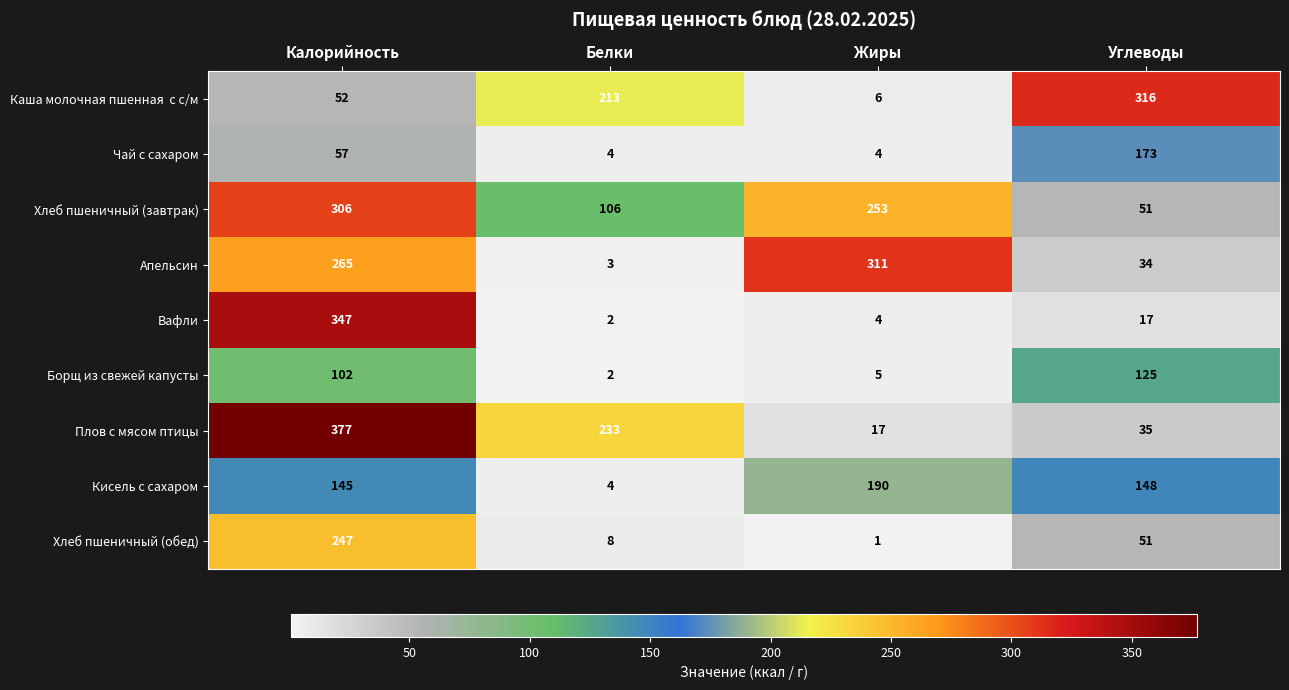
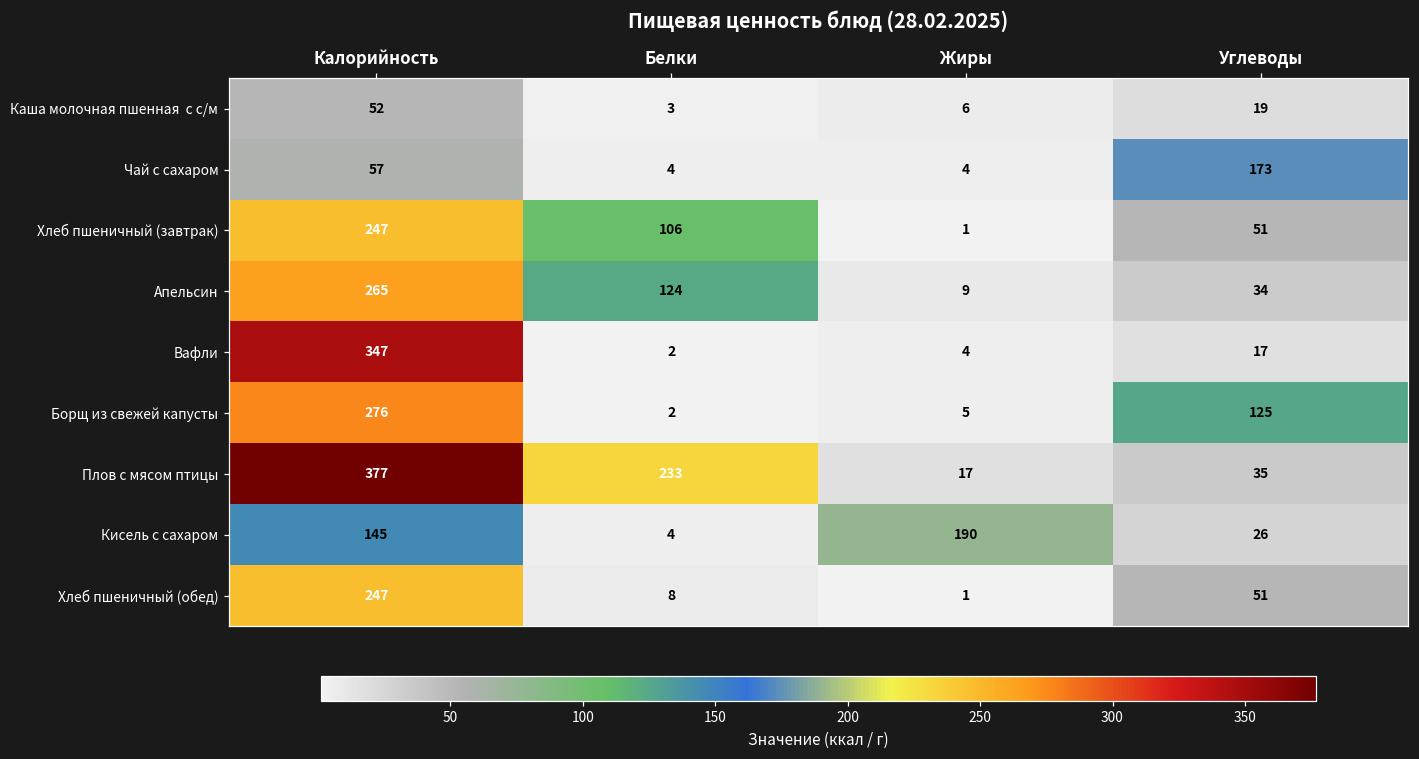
  {
    "Каша молочная пшенная с с/м": {
      "Калорийность": 52,
-     "Белки": 213,
+     "Белки": 3,
      "Жиры": 6,
-     "Углеводы": 316
+     "Углеводы": 19
    },
    "Чай с сахаром": {
      "Калорийность": 57,
      "Белки": 4,
      "Жиры": 4,
      "Углеводы": 173
    },
    "Хлеб пшеничный (завтрак)": {
-     "Калорийность": 306,
+     "Калорийность": 247,
      "Белки": 106,
-     "Жиры": 253,
+     "Жиры": 1,
      "Углеводы": 51
    },
    "Апельсин": {
      "Калорийность": 265,
-     "Белки": 3,
-     "Жиры": 311,
+     "Белки": 124,
+     "Жиры": 9,
      "Углеводы": 34
    },
    "Вафли": {
      "Калорийность": 347,
      "Белки": 2,
      "Жиры": 4,
      "Углеводы": 17
    },
    "Борщ из свежей капусты": {
-     "Калорийность": 102,
+     "Калорийность": 276,
      "Белки": 2,
      "Жиры": 5,
      "Углеводы": 125
    },
    "Плов с мясом птицы": {
      "Калорийность": 377,
      "Белки": 233,
      "Жиры": 17,
      "Углеводы": 35
    },
    "Кисель с сахаром": {
      "Калорийность": 145,
      "Белки": 4,
      "Жиры": 190,
-     "Углеводы": 148
+     "Углеводы": 26
    },
    "Хлеб пшеничный (обед)": {
      "Калорийность": 247,
      "Белки": 8,
      "Жиры": 1,
      "Углеводы": 51
    }
  }
